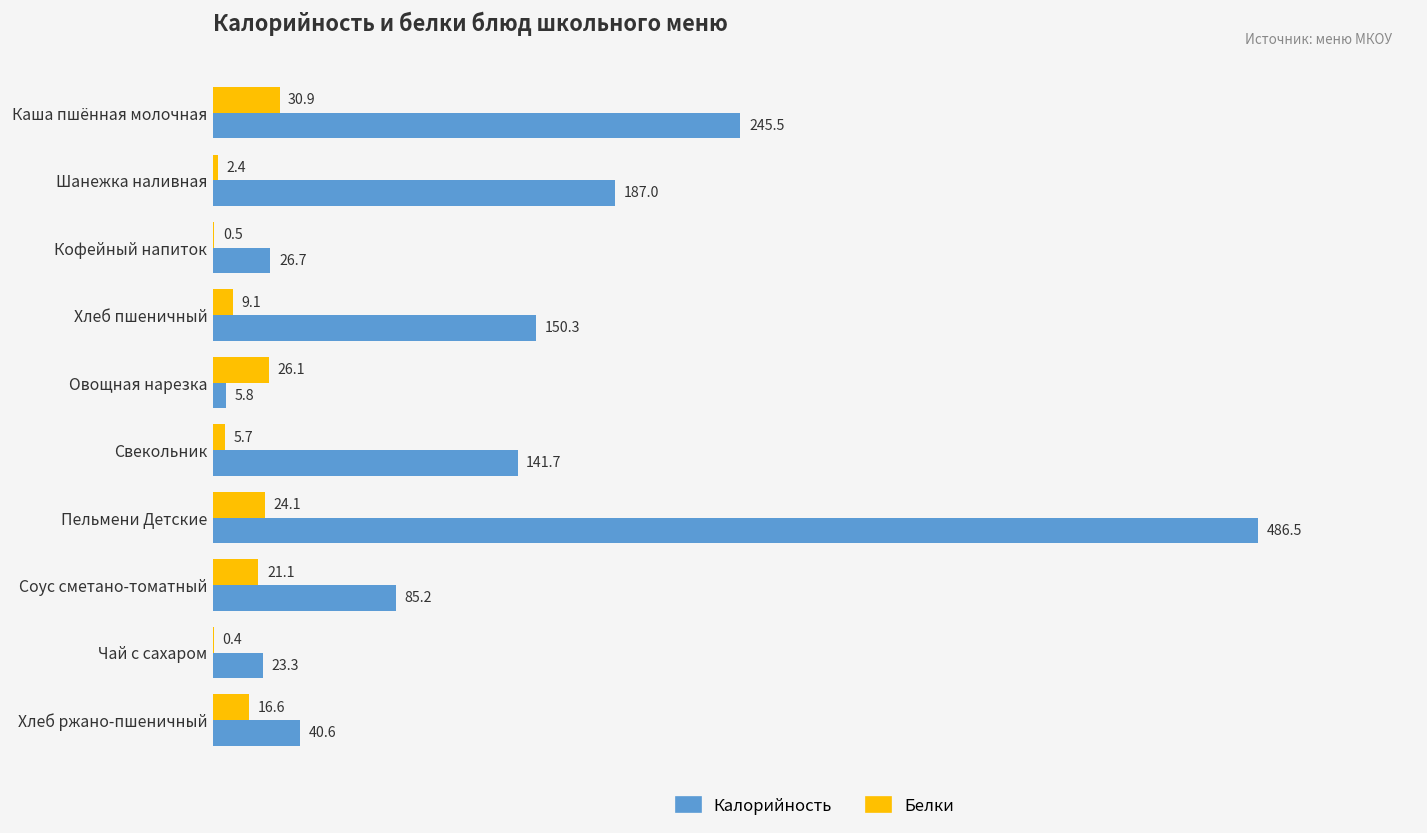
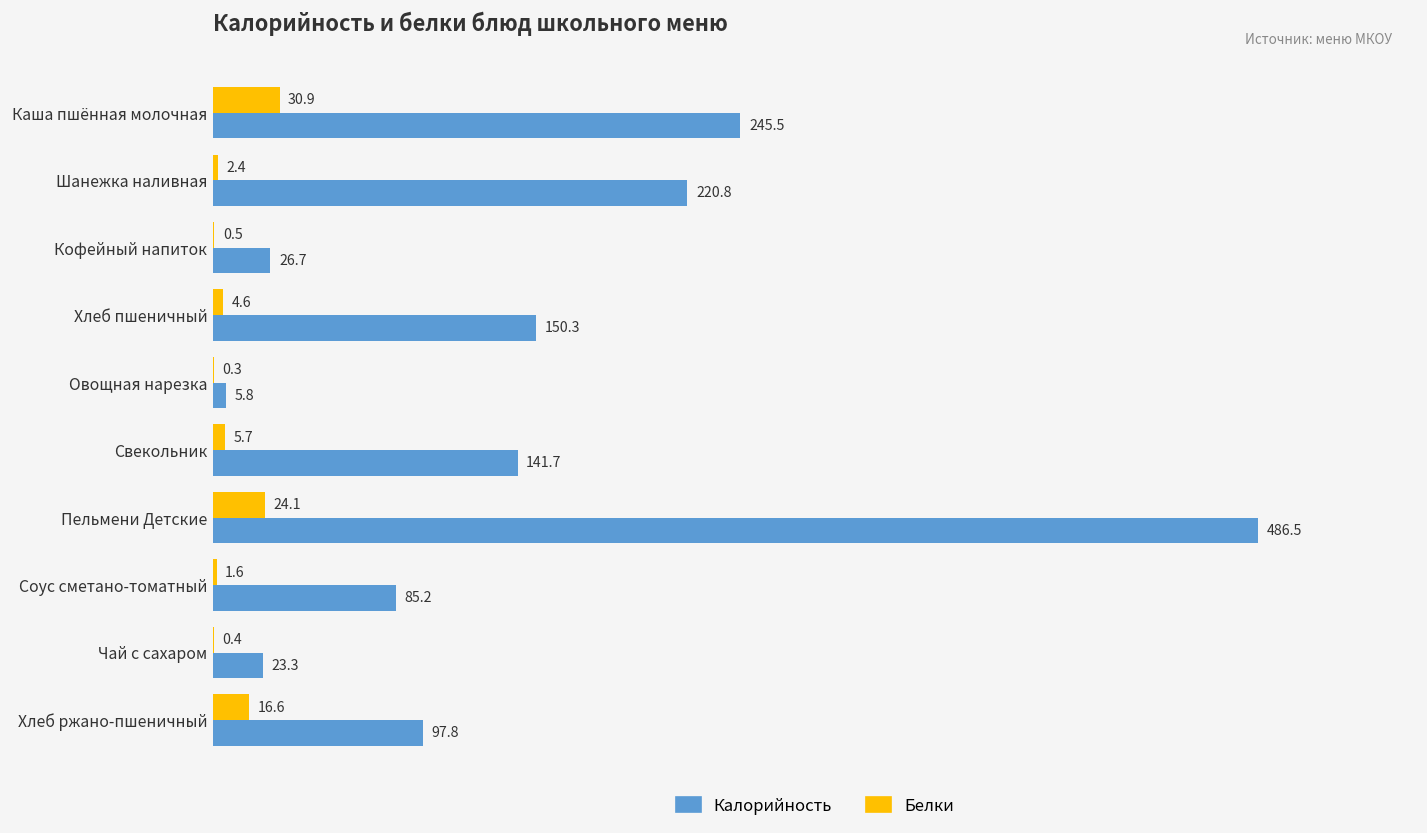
  {
    "Калорийность": {
      "Каша пшённая молочная": 245.5,
-     "Шанежка наливная": 187.0,
+     "Шанежка наливная": 220.8,
      "Кофейный напиток": 26.7,
      "Хлеб пшеничный": 150.3,
      "Овощная нарезка": 5.8,
      "Свекольник": 141.7,
      "Пельмени Детские": 486.5,
      "Соус сметано-томатный": 85.2,
      "Чай с сахаром": 23.3,
-     "Хлеб ржано-пшеничный": 40.6
+     "Хлеб ржано-пшеничный": 97.8
    },
    "Белки": {
      "Каша пшённая молочная": 30.9,
      "Шанежка наливная": 2.4,
      "Кофейный напиток": 0.5,
-     "Хлеб пшеничный": 9.1,
-     "Овощная нарезка": 26.1,
+     "Хлеб пшеничный": 4.6,
+     "Овощная нарезка": 0.3,
      "Свекольник": 5.7,
      "Пельмени Детские": 24.1,
-     "Соус сметано-томатный": 21.1,
+     "Соус сметано-томатный": 1.6,
      "Чай с сахаром": 0.4,
      "Хлеб ржано-пшеничный": 16.6
    }
  }
